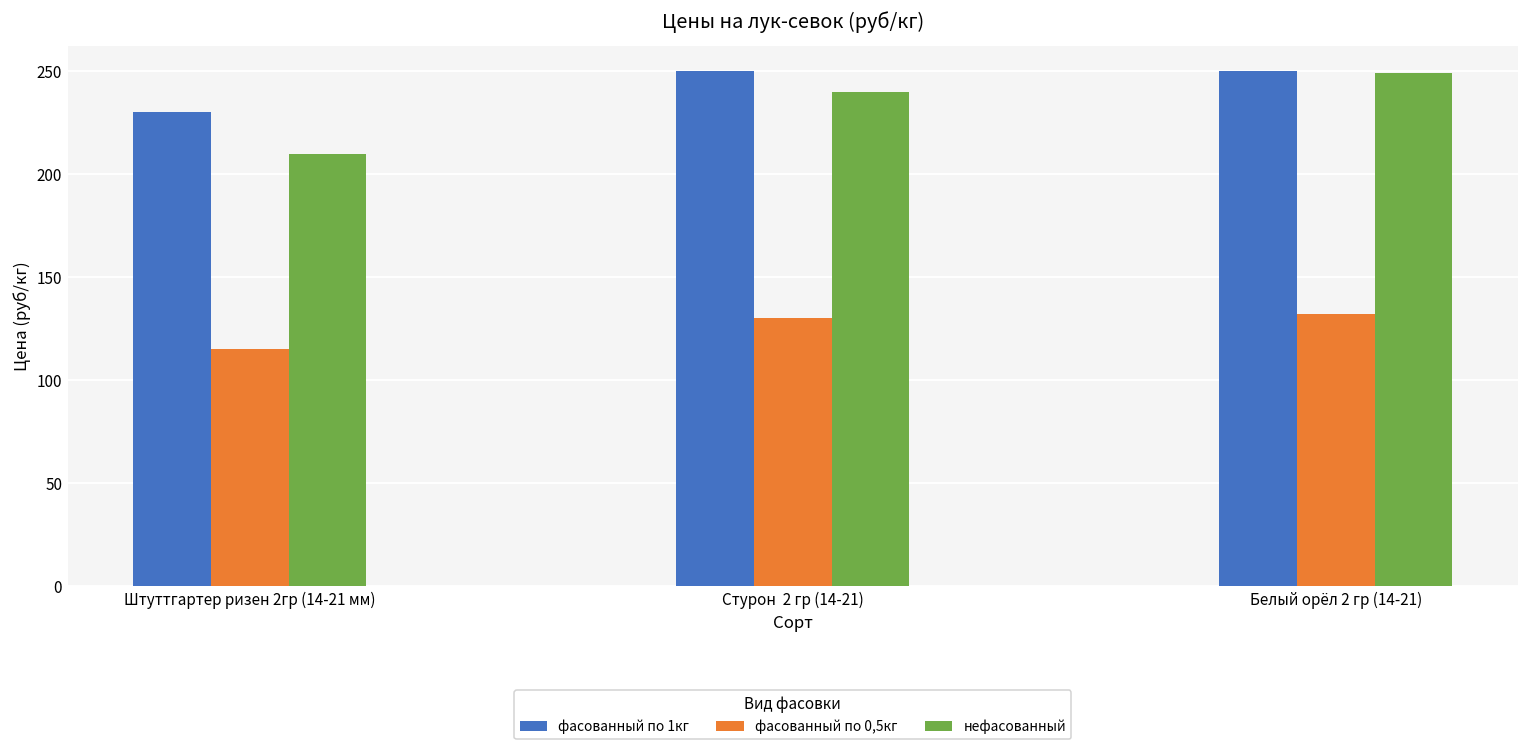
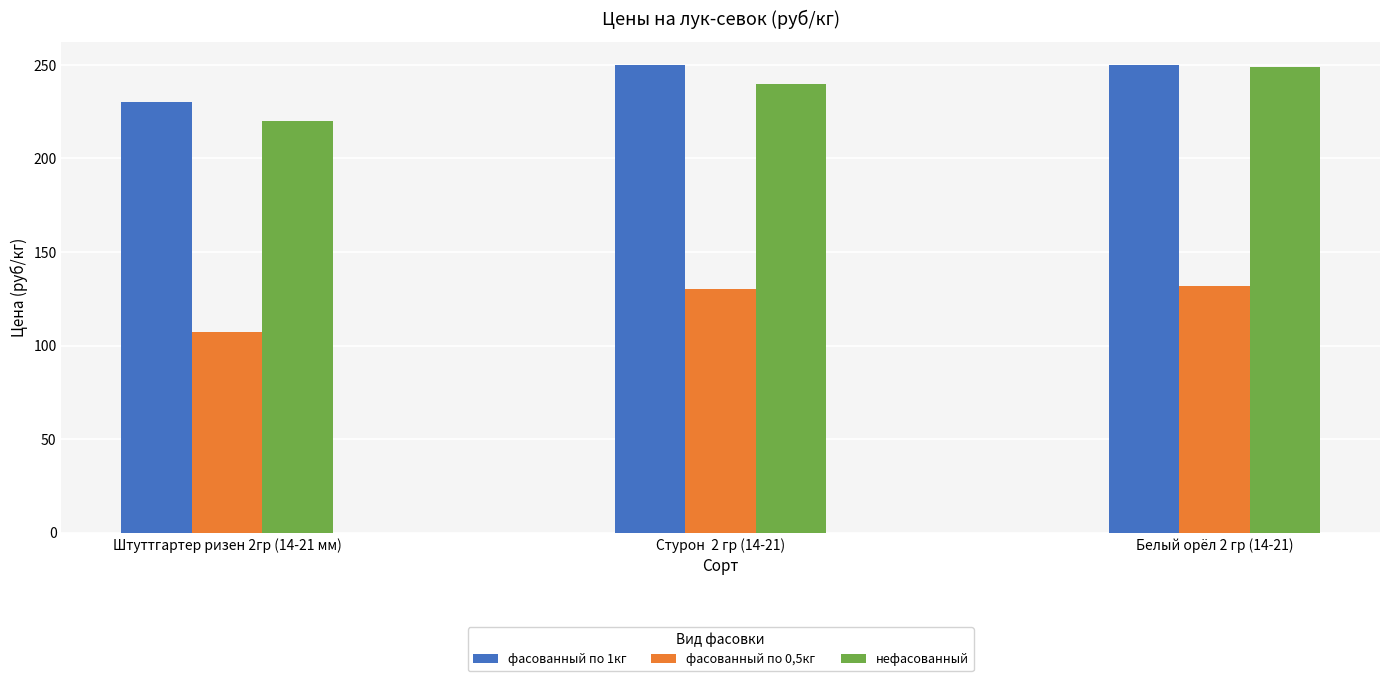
  {
    "фасованный по 1кг": {
      "Штуттгартер ризен 2гр (14-21 мм)": 230,
      "Стурон 2 гр (14-21)": 250,
      "Белый орёл 2 гр (14-21)": 250
    },
    "фасованный по 0,5кг": {
-     "Штуттгартер ризен 2гр (14-21 мм)": 115,
+     "Штуттгартер ризен 2гр (14-21 мм)": 107,
      "Стурон 2 гр (14-21)": 130,
      "Белый орёл 2 гр (14-21)": 132
    },
    "нефасованный": {
-     "Штуттгартер ризен 2гр (14-21 мм)": 210,
+     "Штуттгартер ризен 2гр (14-21 мм)": 220,
      "Стурон 2 гр (14-21)": 240,
      "Белый орёл 2 гр (14-21)": 249
    }
  }
